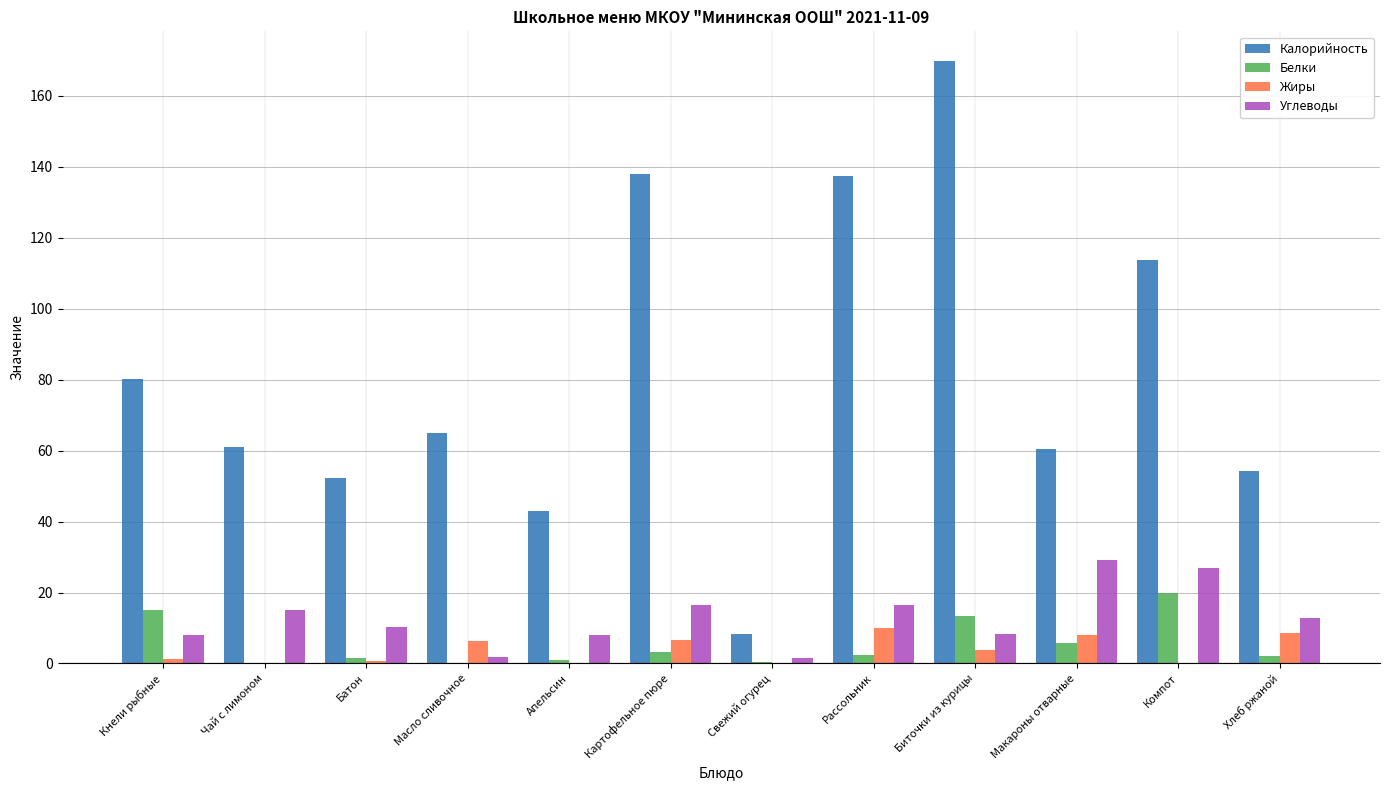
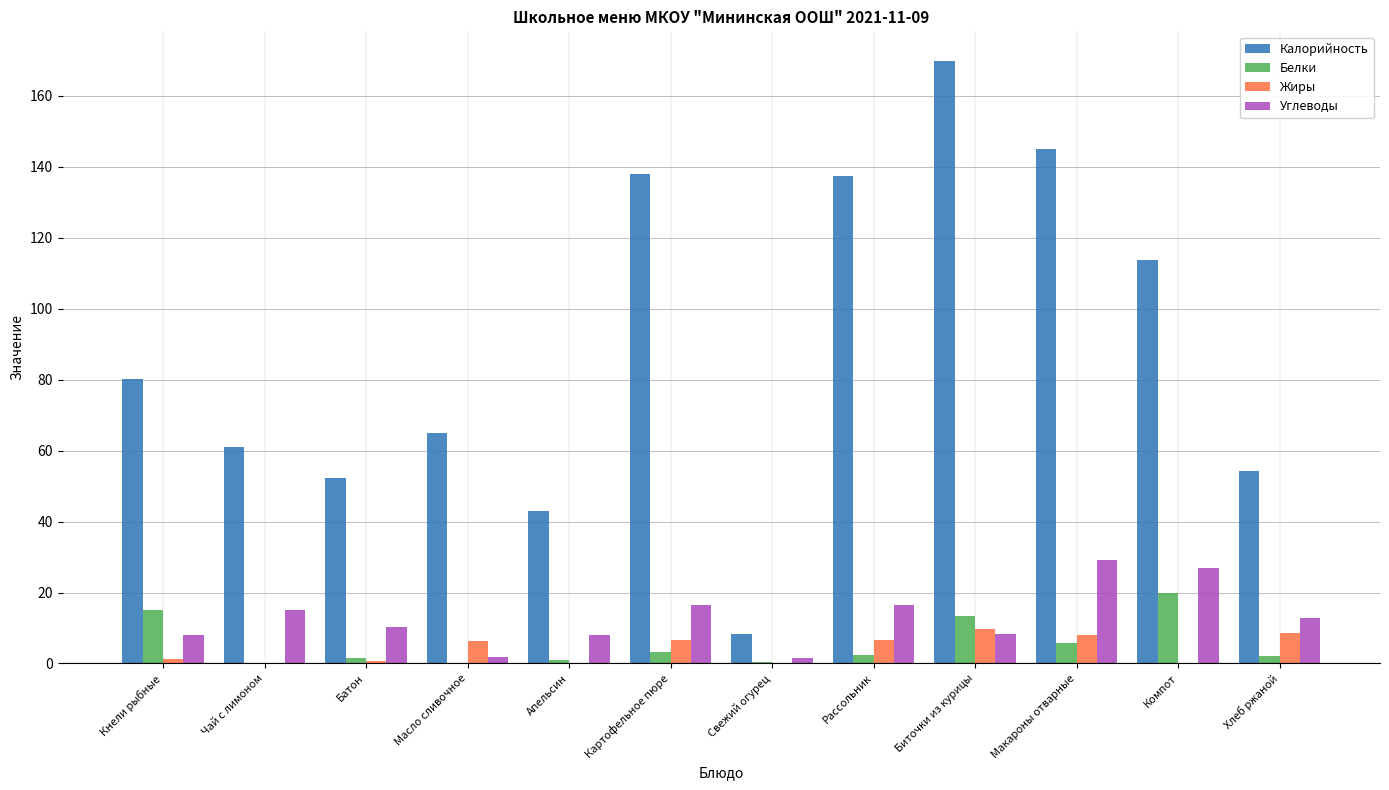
  {
    "Калорийность": {
      "Кнели рыбные": 80,
      "Чай с лимоном": 61,
      "Батон": 52,
      "Масло сливочное": 65,
      "Апельсин": 43,
      "Картофельное пюре": 138,
      "Свежий огурец": 8,
      "Рассольник": 138,
      "Биточки из курицы": 170,
-     "Макароны отварные": 61,
+     "Макароны отварные": 145,
      "Компот": 114,
      "Хлеб ржаной": 54
    },
    "Белки": {
      "Кнели рыбные": 15,
      "Батон": 2,
      "Апельсин": 1,
      "Картофельное пюре": 3,
      "Рассольник": 2,
      "Биточки из курицы": 14,
      "Макароны отварные": 6,
      "Компот": 20,
      "Хлеб ржаной": 2
    },
    "Жиры": {
      "Кнели рыбные": 1,
      "Чай с лимоном": 0,
      "Масло сливочное": 6,
      "Картофельное пюре": 7,
-     "Рассольник": 10,
-     "Биточки из курицы": 4,
+     "Рассольник": 7,
+     "Биточки из курицы": 10,
      "Макароны отварные": 8,
      "Компот": 0,
      "Хлеб ржаной": 8
    },
    "Углеводы": {
      "Кнели рыбные": 8,
      "Чай с лимоном": 15,
      "Батон": 10,
      "Масло сливочное": 2,
      "Апельсин": 8,
      "Картофельное пюре": 16,
      "Свежий огурец": 2,
      "Рассольник": 17,
      "Биточки из курицы": 8,
      "Макароны отварные": 29,
      "Компот": 27,
      "Хлеб ржаной": 13
    }
  }
